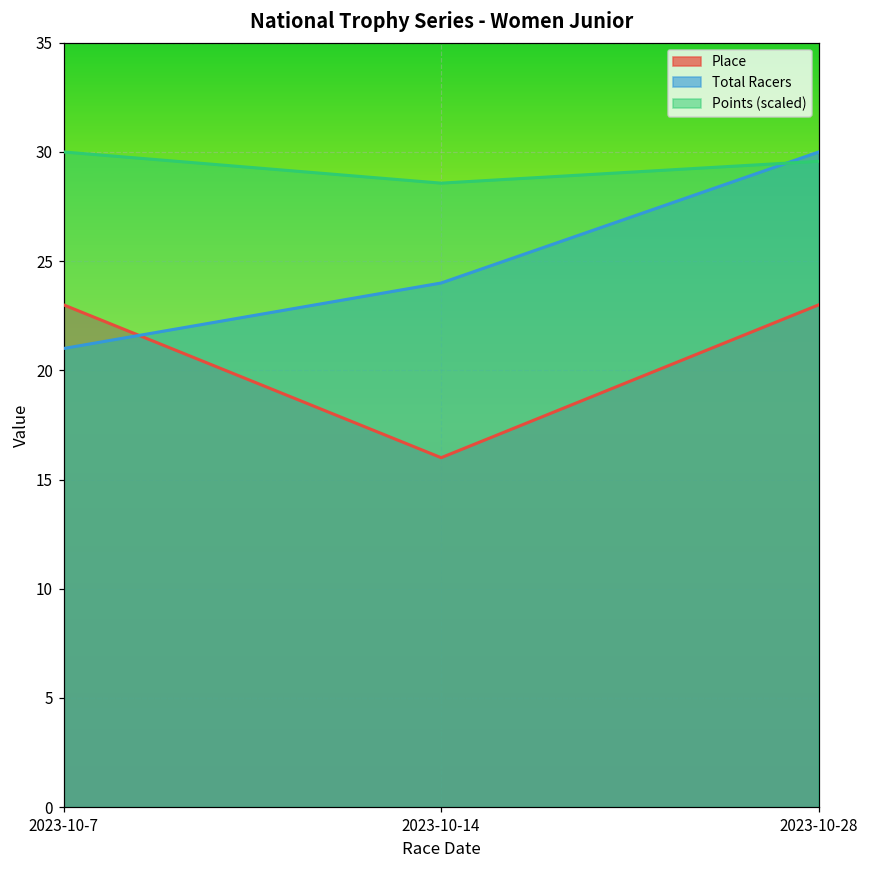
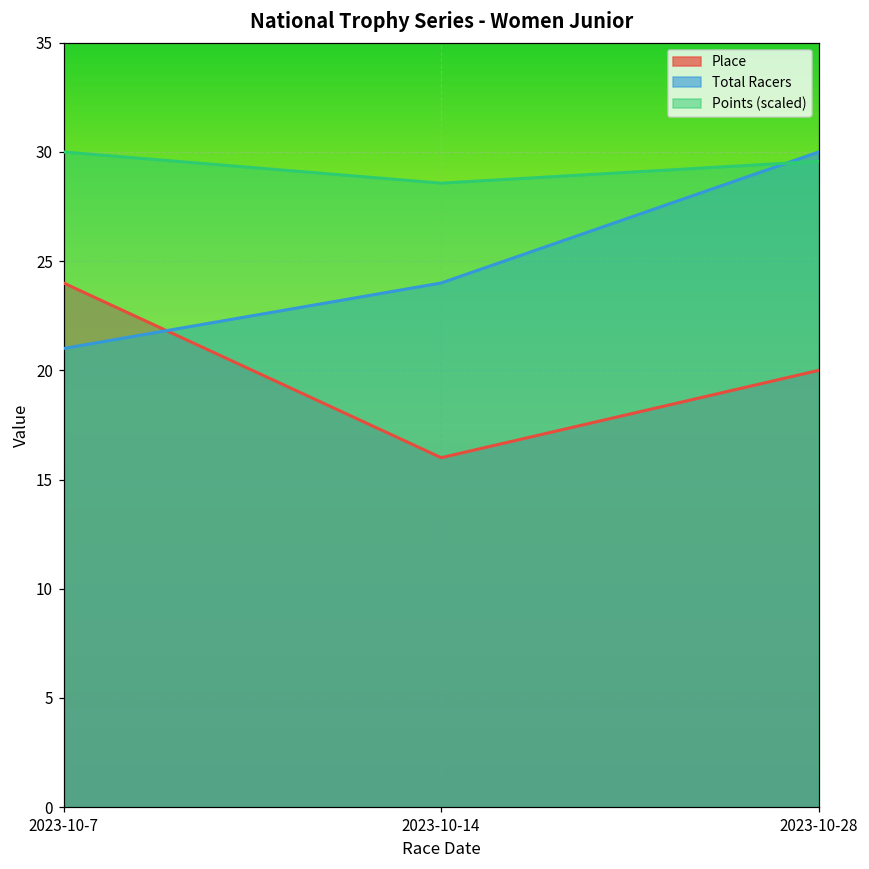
  {
    "Place": {
-     "2023-10-7": 23,
+     "2023-10-7": 24,
      "2023-10-14": 16,
-     "2023-10-28": 23
+     "2023-10-28": 20
    },
    "Total Racers": {
      "2023-10-7": 21,
      "2023-10-14": 24,
      "2023-10-28": 30
    },
    "Points (scaled)": {
      "2023-10-7": 30,
      "2023-10-14": 28.6,
      "2023-10-28": 29.6
    }
  }
